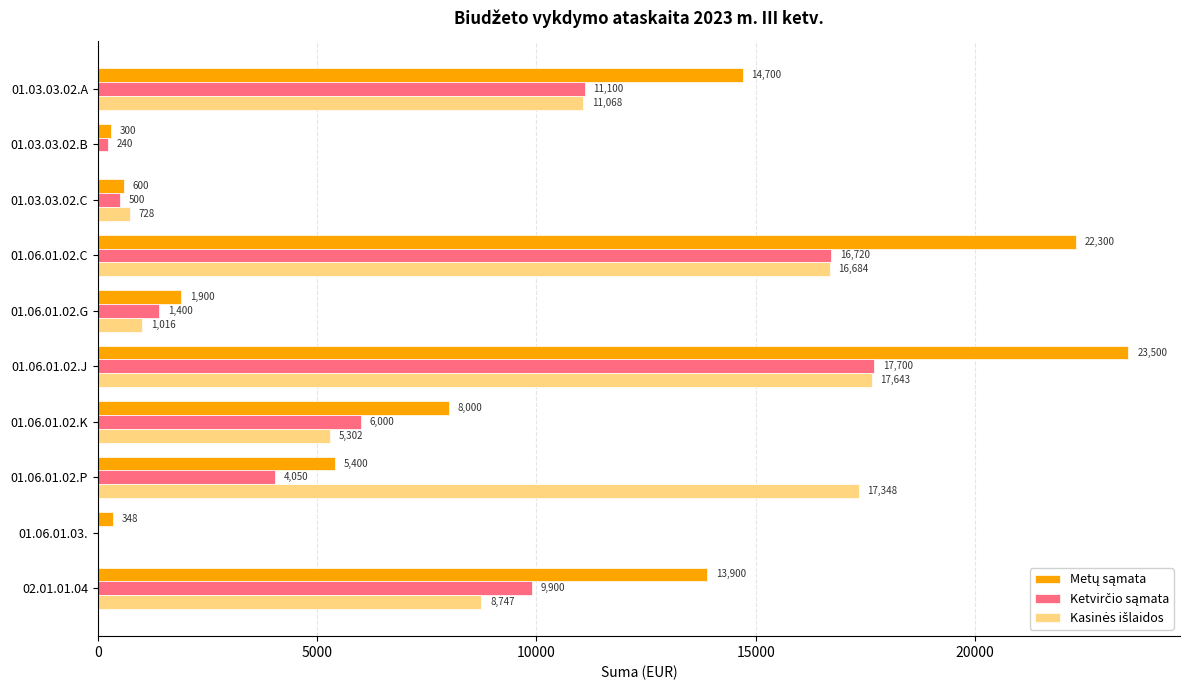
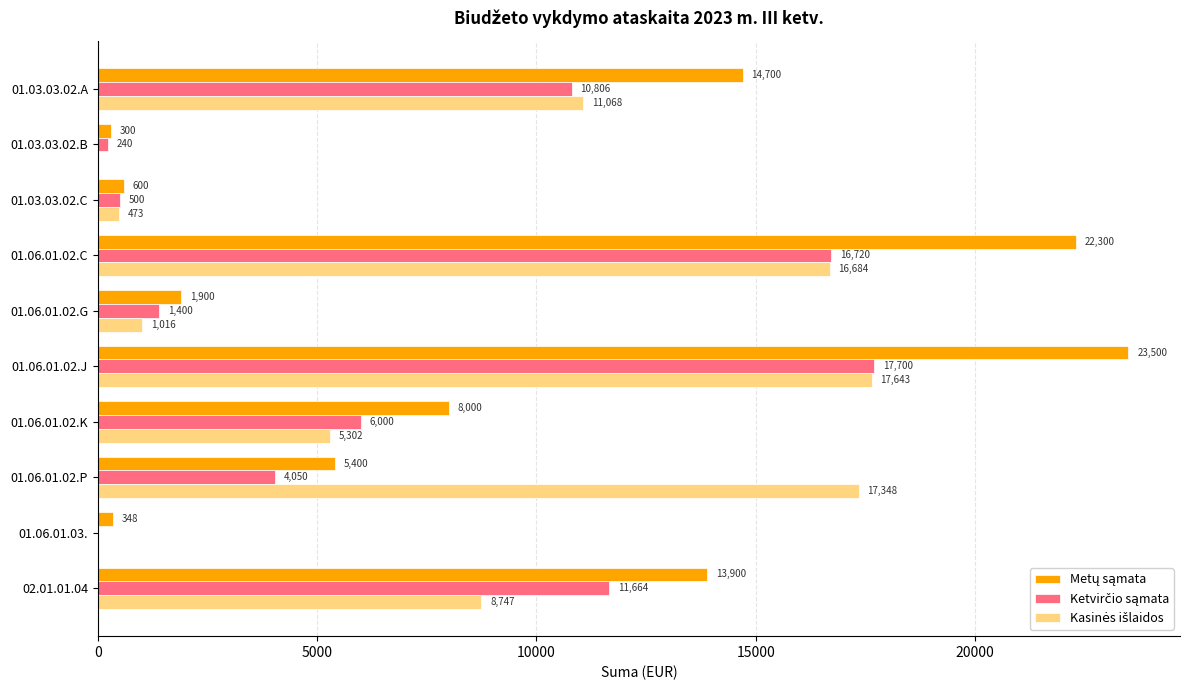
  {
    "Metų sąmata": {
      "01.03.03.02.A": "14,700",
      "01.03.03.02.B": "300",
      "01.03.03.02.C": "600",
      "01.06.01.02.C": "22,300",
      "01.06.01.02.G": "1,900",
      "01.06.01.02.J": "23,500",
      "01.06.01.02.K": "8,000",
      "01.06.01.02.P": "5,400",
      "01.06.01.03.": "348",
      "02.01.01.04": "13,900"
    },
    "Ketvirčio sąmata": {
-     "01.03.03.02.A": "11,100",
+     "01.03.03.02.A": "10,806",
      "01.03.03.02.B": "240",
      "01.03.03.02.C": "500",
      "01.06.01.02.C": "16,720",
      "01.06.01.02.G": "1,400",
      "01.06.01.02.J": "17,700",
      "01.06.01.02.K": "6,000",
      "01.06.01.02.P": "4,050",
-     "02.01.01.04": "9,900"
+     "02.01.01.04": "11,664"
    },
    "Kasinės išlaidos": {
      "01.03.03.02.A": "11,068",
-     "01.03.03.02.C": "728",
+     "01.03.03.02.C": "473",
      "01.06.01.02.C": "16,684",
      "01.06.01.02.G": "1,016",
      "01.06.01.02.J": "17,643",
      "01.06.01.02.K": "5,302",
      "01.06.01.02.P": "17,348",
      "02.01.01.04": "8,747"
    }
  }
